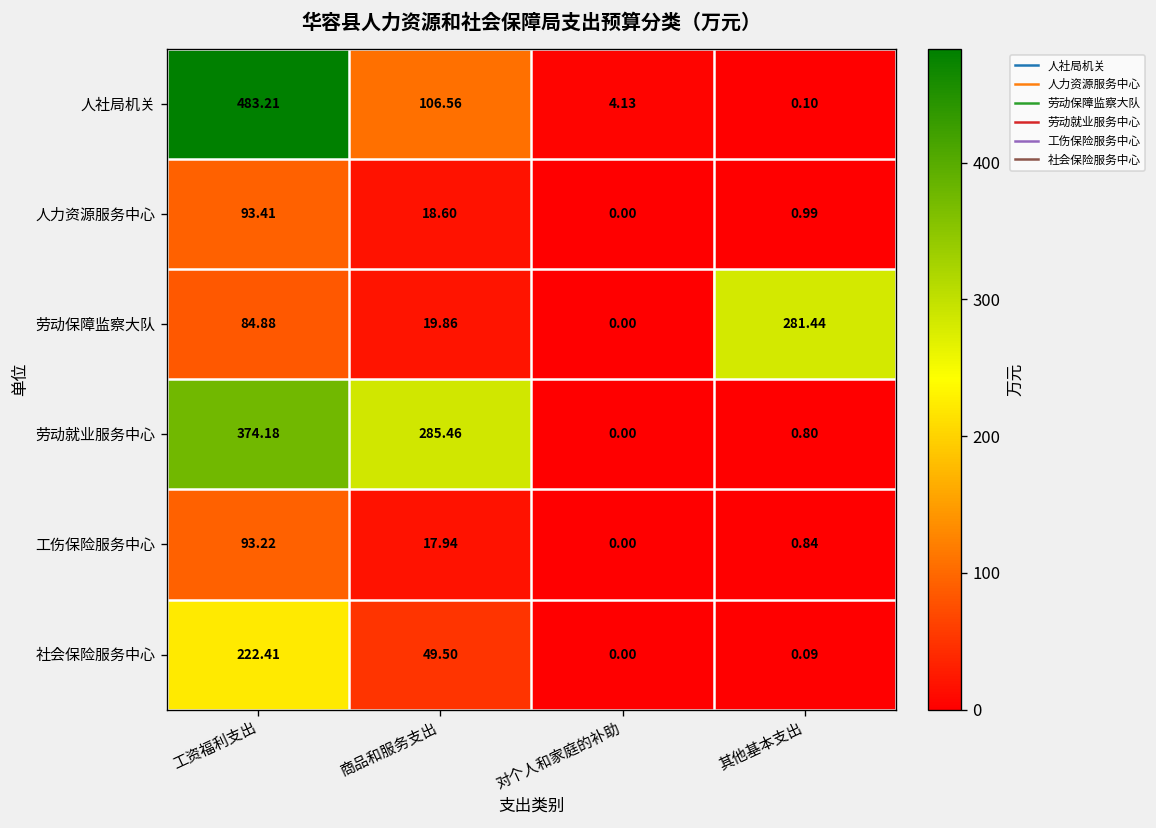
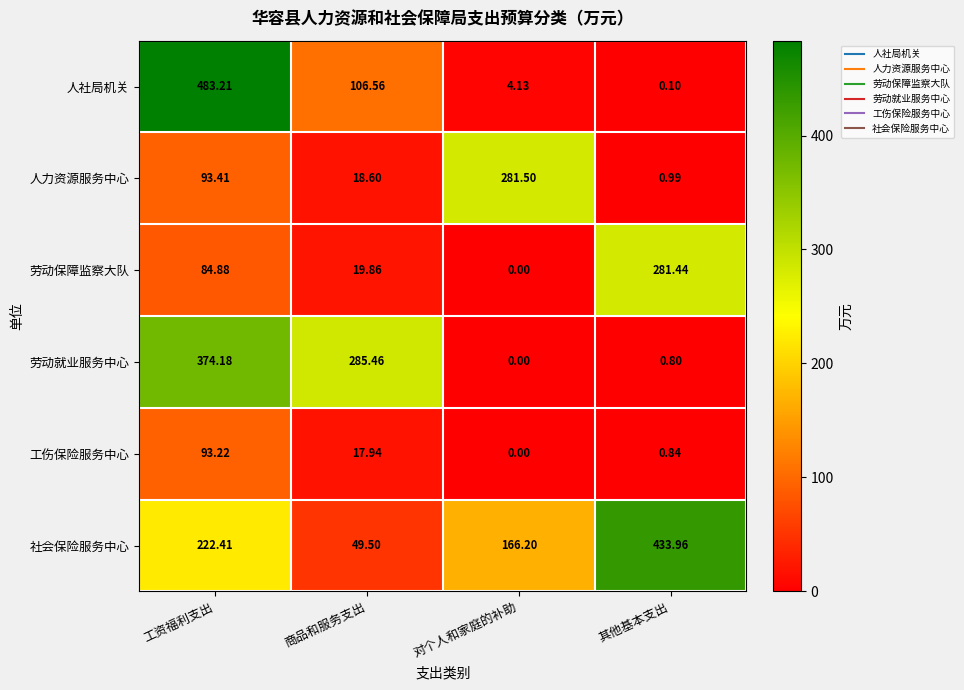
  {
    "人社局机关": {
      "工资福利支出": 483.21,
      "商品和服务支出": 106.56,
      "对个人和家庭的补助": 4.13,
      "其他基本支出": 0.10
    },
    "人力资源服务中心": {
      "工资福利支出": 93.41,
      "商品和服务支出": 18.60,
-     "对个人和家庭的补助": 0.00,
+     "对个人和家庭的补助": 281.50,
      "其他基本支出": 0.99
    },
    "劳动保障监察大队": {
      "工资福利支出": 84.88,
      "商品和服务支出": 19.86,
      "对个人和家庭的补助": 0.00,
      "其他基本支出": 281.44
    },
    "劳动就业服务中心": {
      "工资福利支出": 374.18,
      "商品和服务支出": 285.46,
      "对个人和家庭的补助": 0.00,
      "其他基本支出": 0.80
    },
    "工伤保险服务中心": {
      "工资福利支出": 93.22,
      "商品和服务支出": 17.94,
      "对个人和家庭的补助": 0.00,
      "其他基本支出": 0.84
    },
    "社会保险服务中心": {
      "工资福利支出": 222.41,
      "商品和服务支出": 49.50,
-     "对个人和家庭的补助": 0.00,
-     "其他基本支出": 0.09
+     "对个人和家庭的补助": 166.20,
+     "其他基本支出": 433.96
    }
  }
